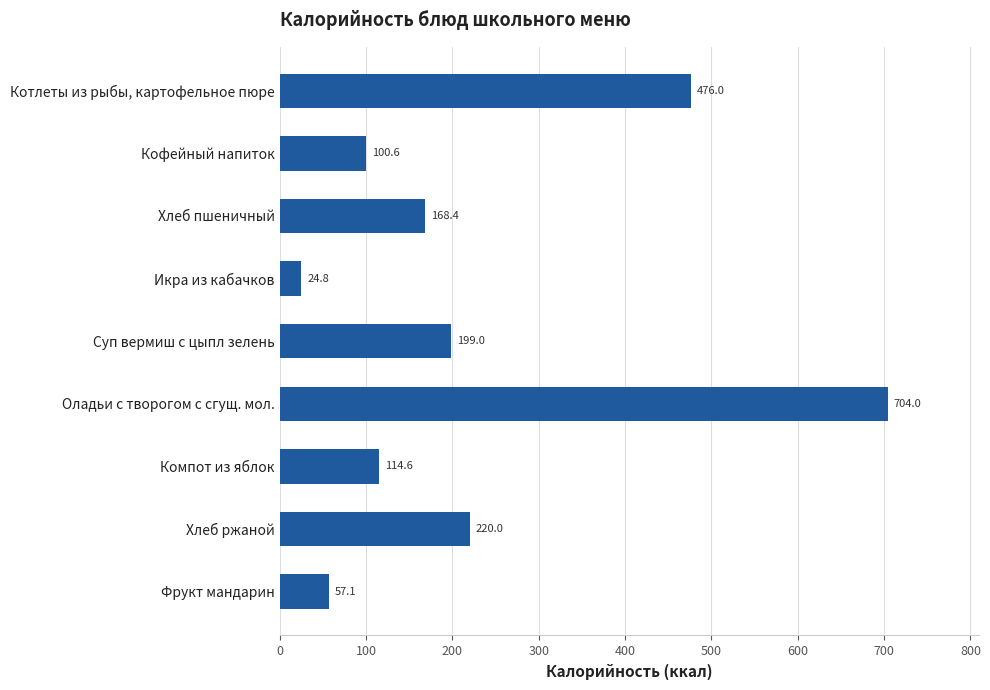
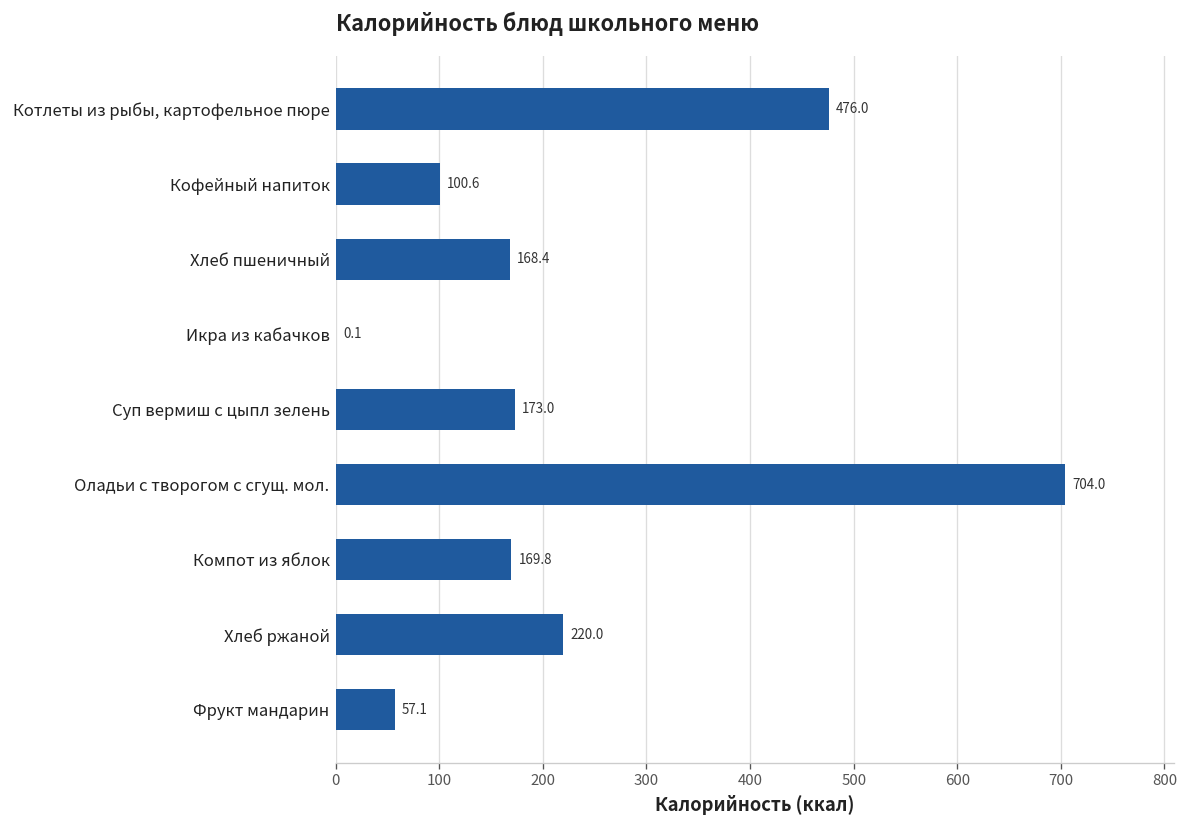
  {
    "Котлеты из рыбы, картофельное пюре": 476.0,
    "Кофейный напиток": 100.6,
    "Хлеб пшеничный": 168.4,
-   "Икра из кабачков": 24.8,
-   "Суп вермиш с цыпл зелень": 199.0,
+   "Икра из кабачков": 0.1,
+   "Суп вермиш с цыпл зелень": 173.0,
    "Оладьи с творогом с сгущ. мол.": 704.0,
-   "Компот из яблок": 114.6,
+   "Компот из яблок": 169.8,
    "Хлеб ржаной": 220.0,
    "Фрукт мандарин": 57.1
  }
